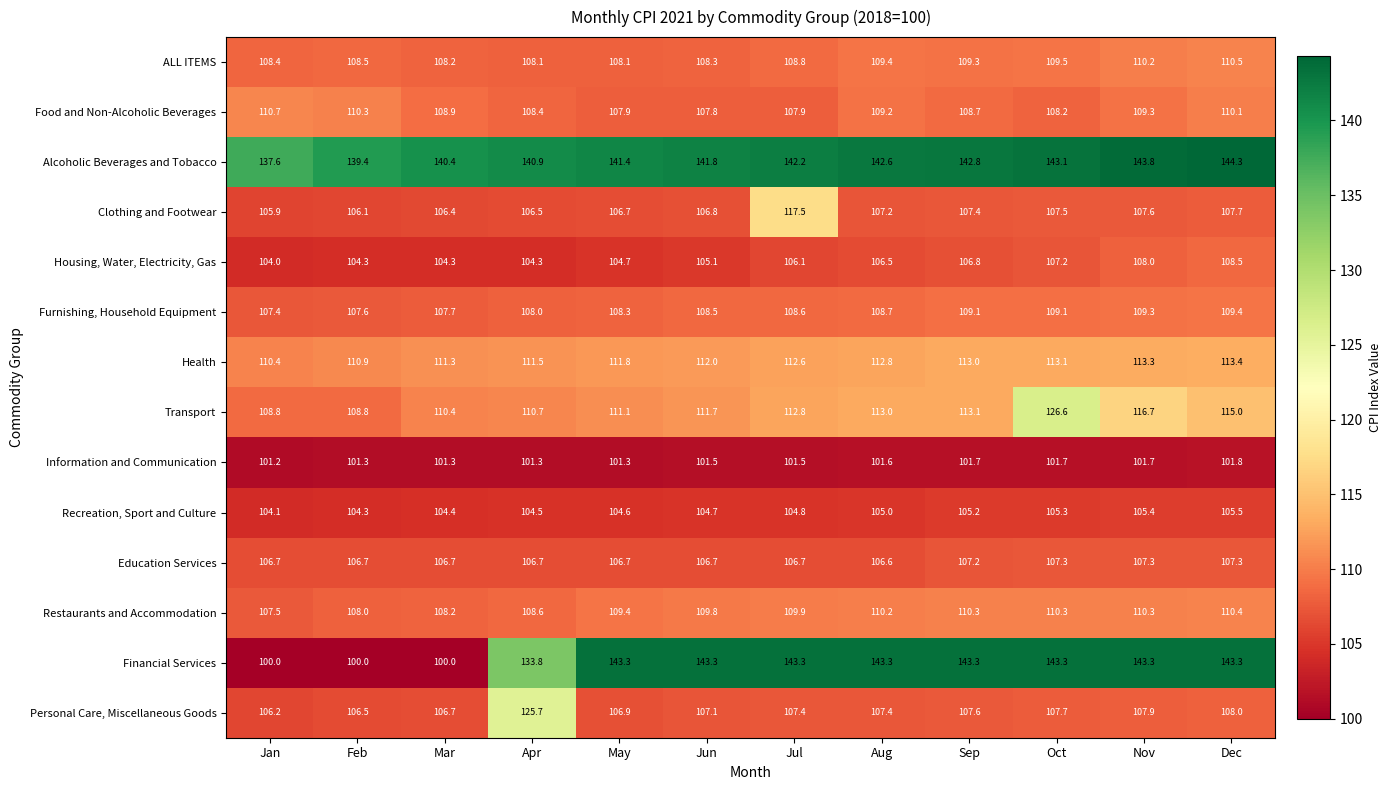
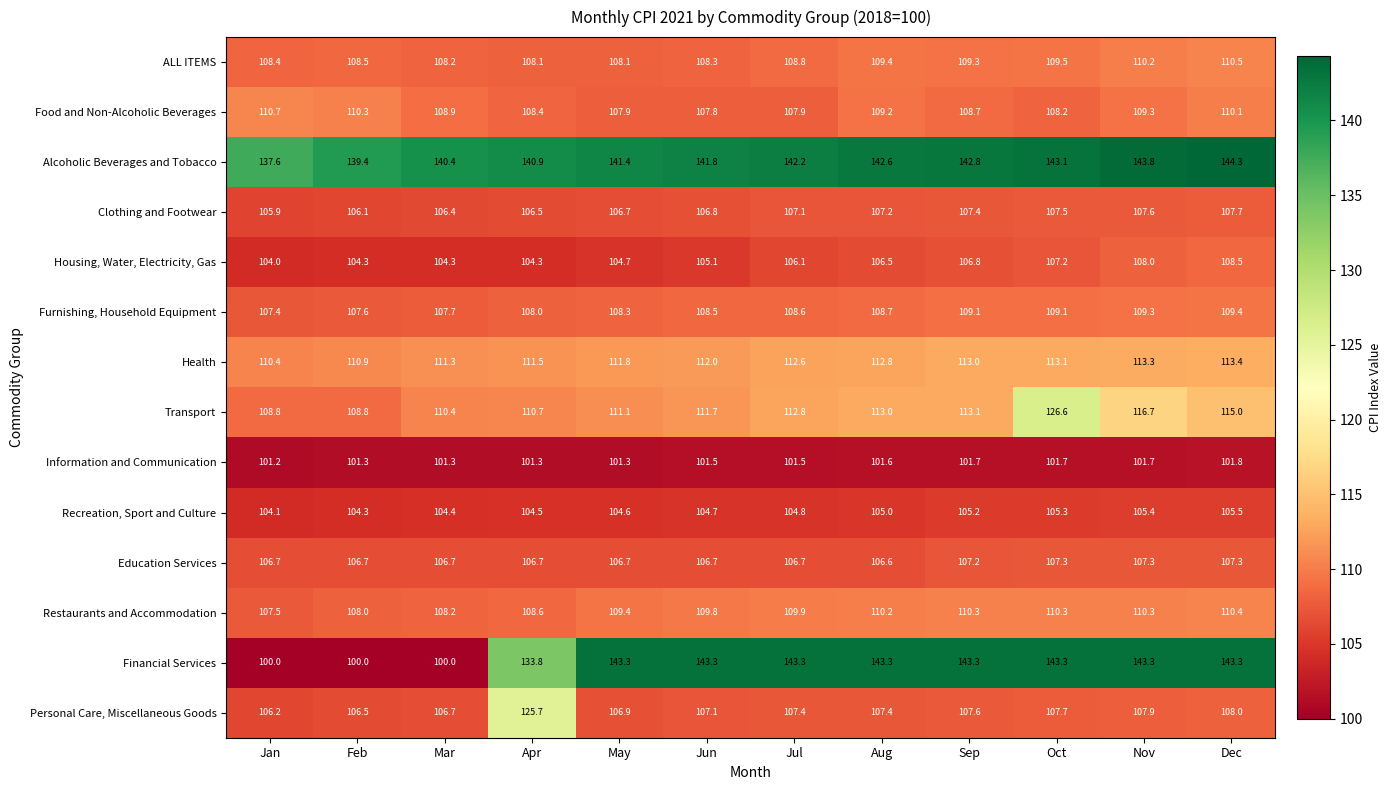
  {
    "ALL ITEMS": {
      "Jan": 108.4,
      "Feb": 108.5,
      "Mar": 108.2,
      "Apr": 108.1,
      "May": 108.1,
      "Jun": 108.3,
      "Jul": 108.8,
      "Aug": 109.4,
      "Sep": 109.3,
      "Oct": 109.5,
      "Nov": 110.2,
      "Dec": 110.5
    },
    "Food and Non-Alcoholic Beverages": {
      "Jan": 110.7,
      "Feb": 110.3,
      "Mar": 108.9,
      "Apr": 108.4,
      "May": 107.9,
      "Jun": 107.8,
      "Jul": 107.9,
      "Aug": 109.2,
      "Sep": 108.7,
      "Oct": 108.2,
      "Nov": 109.3,
      "Dec": 110.1
    },
    "Alcoholic Beverages and Tobacco": {
      "Jan": 137.6,
      "Feb": 139.4,
      "Mar": 140.4,
      "Apr": 140.9,
      "May": 141.4,
      "Jun": 141.8,
      "Jul": 142.2,
      "Aug": 142.6,
      "Sep": 142.8,
      "Oct": 143.1,
      "Nov": 143.8,
      "Dec": 144.3
    },
    "Clothing and Footwear": {
      "Jan": 105.9,
      "Feb": 106.1,
      "Mar": 106.4,
      "Apr": 106.5,
      "May": 106.7,
      "Jun": 106.8,
-     "Jul": 117.5,
+     "Jul": 107.1,
      "Aug": 107.2,
      "Sep": 107.4,
      "Oct": 107.5,
      "Nov": 107.6,
      "Dec": 107.7
    },
    "Housing, Water, Electricity, Gas": {
      "Jan": 104.0,
      "Feb": 104.3,
      "Mar": 104.3,
      "Apr": 104.3,
      "May": 104.7,
      "Jun": 105.1,
      "Jul": 106.1,
      "Aug": 106.5,
      "Sep": 106.8,
      "Oct": 107.2,
      "Nov": 108.0,
      "Dec": 108.5
    },
    "Furnishing, Household Equipment": {
      "Jan": 107.4,
      "Feb": 107.6,
      "Mar": 107.7,
      "Apr": 108.0,
      "May": 108.3,
      "Jun": 108.5,
      "Jul": 108.6,
      "Aug": 108.7,
      "Sep": 109.1,
      "Oct": 109.1,
      "Nov": 109.3,
      "Dec": 109.4
    },
    "Health": {
      "Jan": 110.4,
      "Feb": 110.9,
      "Mar": 111.3,
      "Apr": 111.5,
      "May": 111.8,
      "Jun": 112.0,
      "Jul": 112.6,
      "Aug": 112.8,
      "Sep": 113.0,
      "Oct": 113.1,
      "Nov": 113.3,
      "Dec": 113.4
    },
    "Transport": {
      "Jan": 108.8,
      "Feb": 108.8,
      "Mar": 110.4,
      "Apr": 110.7,
      "May": 111.1,
      "Jun": 111.7,
      "Jul": 112.8,
      "Aug": 113.0,
      "Sep": 113.1,
      "Oct": 126.6,
      "Nov": 116.7,
      "Dec": 115.0
    },
    "Information and Communication": {
      "Jan": 101.2,
      "Feb": 101.3,
      "Mar": 101.3,
      "Apr": 101.3,
      "May": 101.3,
      "Jun": 101.5,
      "Jul": 101.5,
      "Aug": 101.6,
      "Sep": 101.7,
      "Oct": 101.7,
      "Nov": 101.7,
      "Dec": 101.8
    },
    "Recreation, Sport and Culture": {
      "Jan": 104.1,
      "Feb": 104.3,
      "Mar": 104.4,
      "Apr": 104.5,
      "May": 104.6,
      "Jun": 104.7,
      "Jul": 104.8,
      "Aug": 105.0,
      "Sep": 105.2,
      "Oct": 105.3,
      "Nov": 105.4,
      "Dec": 105.5
    },
    "Education Services": {
      "Jan": 106.7,
      "Feb": 106.7,
      "Mar": 106.7,
      "Apr": 106.7,
      "May": 106.7,
      "Jun": 106.7,
      "Jul": 106.7,
      "Aug": 106.6,
      "Sep": 107.2,
      "Oct": 107.3,
      "Nov": 107.3,
      "Dec": 107.3
    },
    "Restaurants and Accommodation": {
      "Jan": 107.5,
      "Feb": 108.0,
      "Mar": 108.2,
      "Apr": 108.6,
      "May": 109.4,
      "Jun": 109.8,
      "Jul": 109.9,
      "Aug": 110.2,
      "Sep": 110.3,
      "Oct": 110.3,
      "Nov": 110.3,
      "Dec": 110.4
    },
    "Financial Services": {
      "Jan": 100.0,
      "Feb": 100.0,
      "Mar": 100.0,
      "Apr": 133.8,
      "May": 143.3,
      "Jun": 143.3,
      "Jul": 143.3,
      "Aug": 143.3,
      "Sep": 143.3,
      "Oct": 143.3,
      "Nov": 143.3,
      "Dec": 143.3
    },
    "Personal Care, Miscellaneous Goods": {
      "Jan": 106.2,
      "Feb": 106.5,
      "Mar": 106.7,
      "Apr": 125.7,
      "May": 106.9,
      "Jun": 107.1,
      "Jul": 107.4,
      "Aug": 107.4,
      "Sep": 107.6,
      "Oct": 107.7,
      "Nov": 107.9,
      "Dec": 108.0
    }
  }
